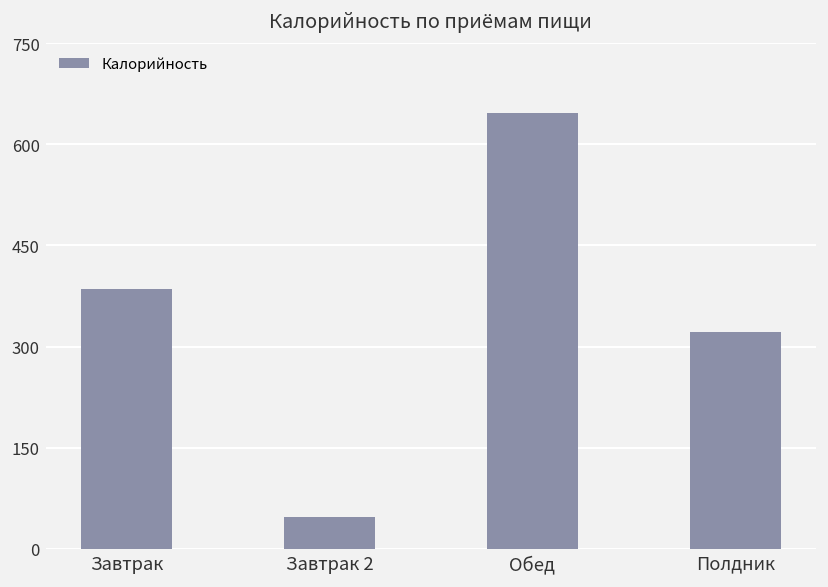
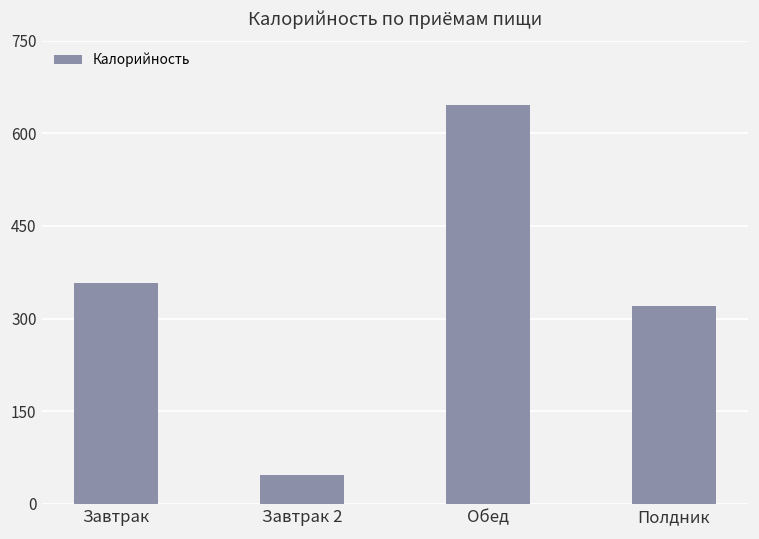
  {
-   "Завтрак": 390,
+   "Завтрак": 360,
    "Завтрак 2": 50,
    "Обед": 650,
    "Полдник": 320
  }
